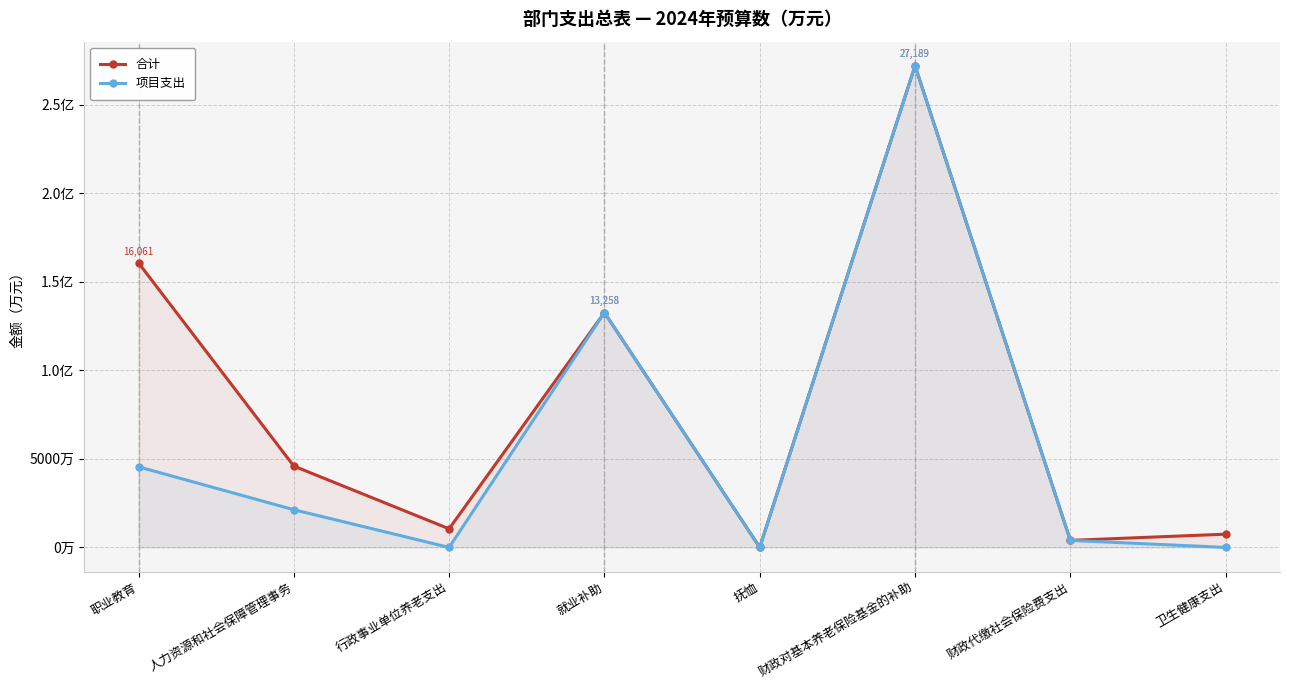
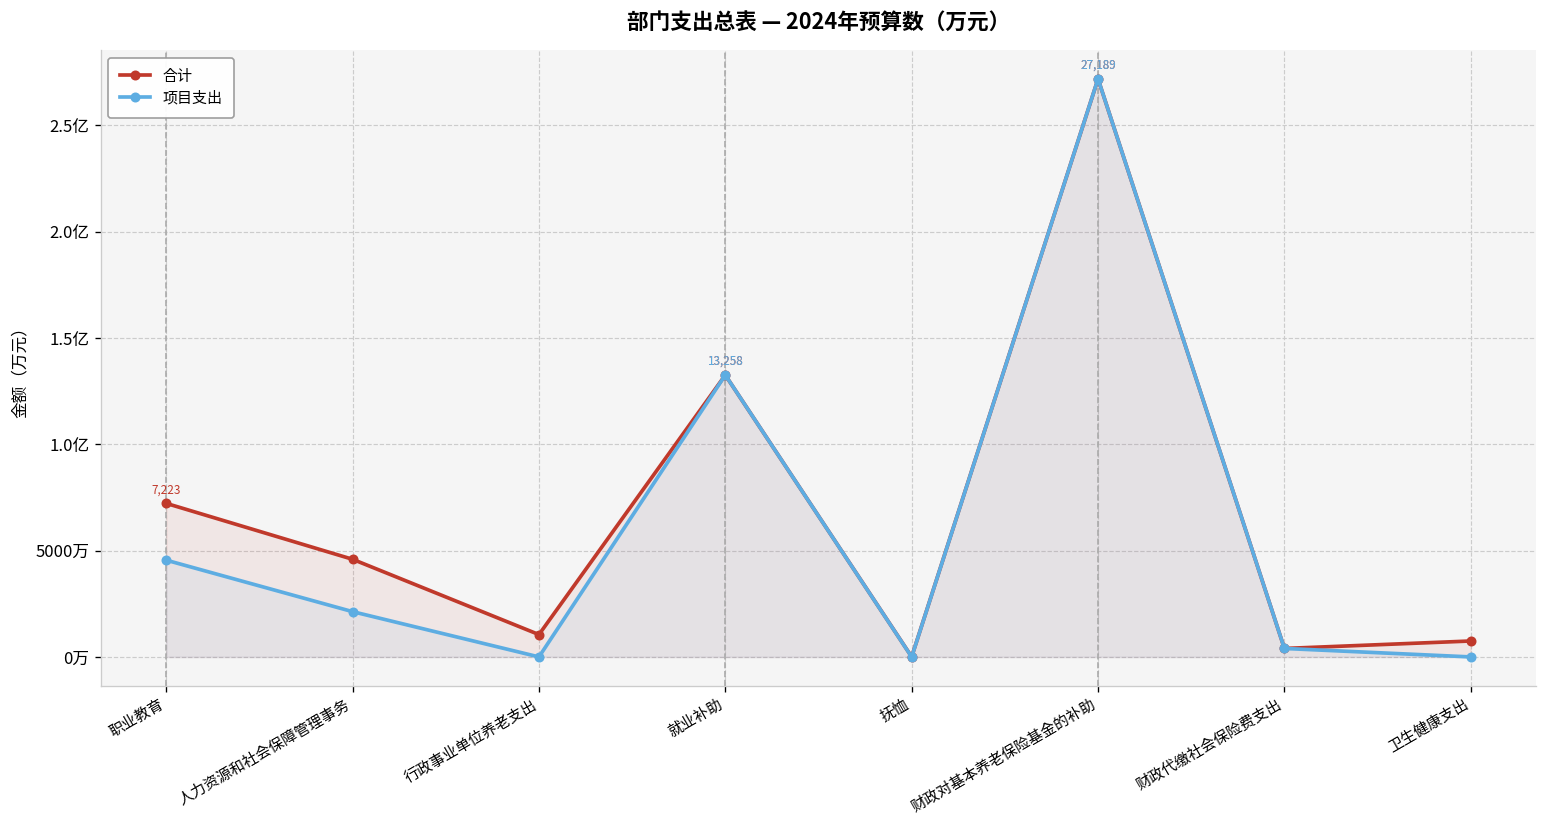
  {
    "合计": {
-     "职业教育": "16,061"
+     "职业教育": "7,223"
    }
  }
